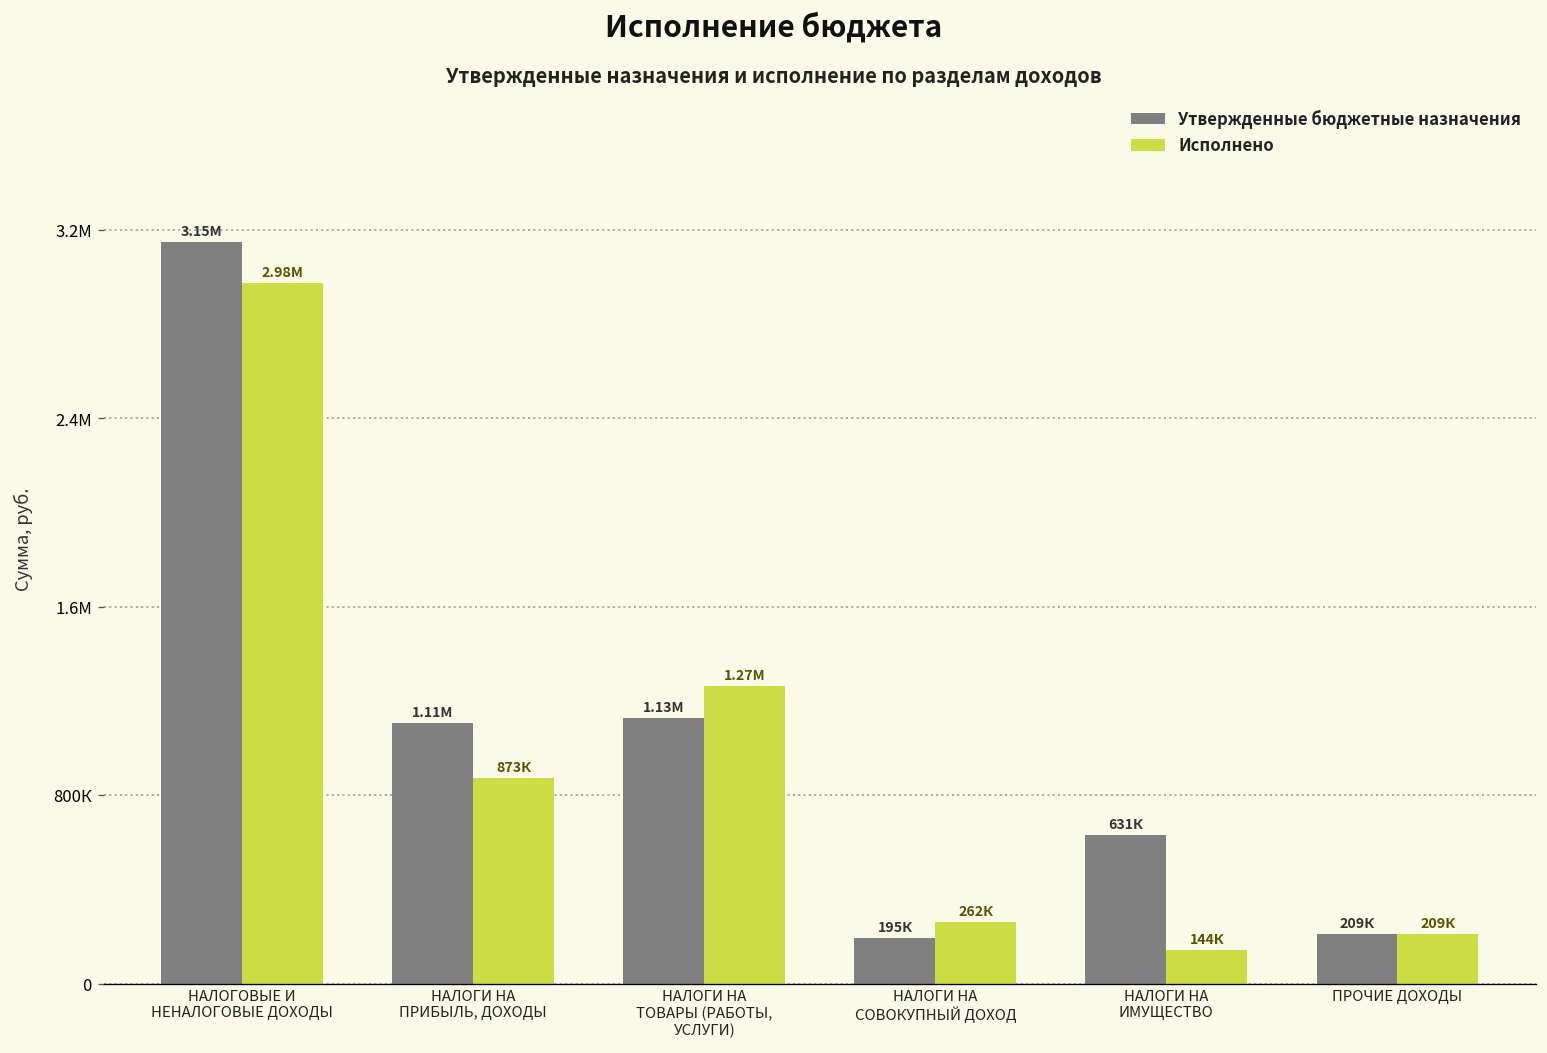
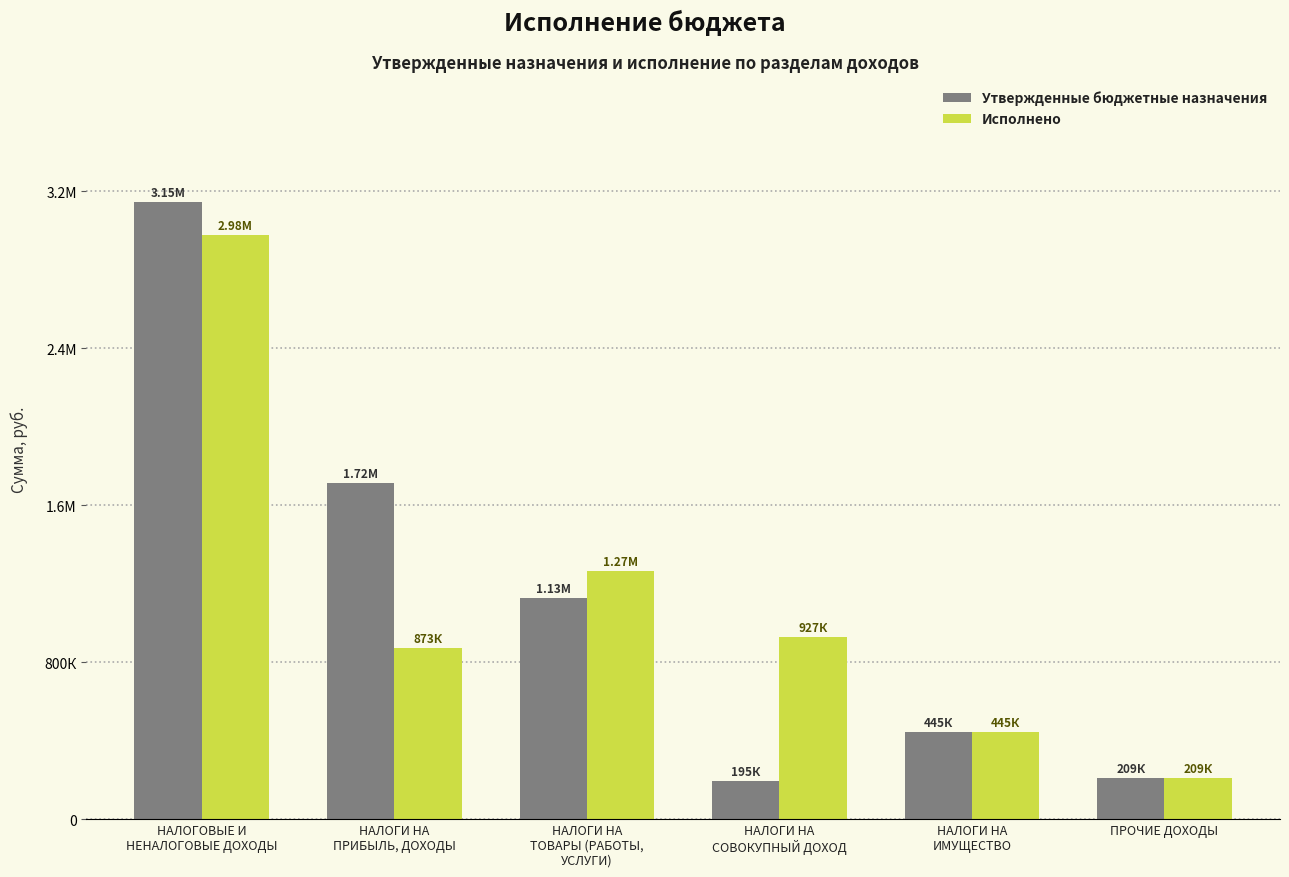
  {
    "Утвержденные бюджетные назначения": {
-     "НАЛОГИ НА ПРИБЫЛЬ, ДОХОДЫ": "1.11М",
-     "НАЛОГИ НА ИМУЩЕСТВО": "631К"
+     "НАЛОГИ НА ПРИБЫЛЬ, ДОХОДЫ": "1.72М",
+     "НАЛОГИ НА ИМУЩЕСТВО": "445К"
    },
    "Исполнено": {
-     "НАЛОГИ НА СОВОКУПНЫЙ ДОХОД": "262К",
-     "НАЛОГИ НА ИМУЩЕСТВО": "144К"
+     "НАЛОГИ НА СОВОКУПНЫЙ ДОХОД": "927К",
+     "НАЛОГИ НА ИМУЩЕСТВО": "445К"
    }
  }
